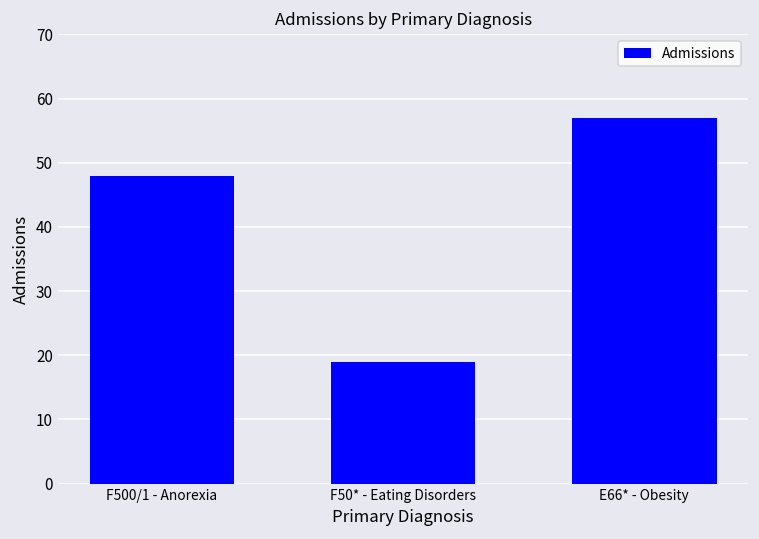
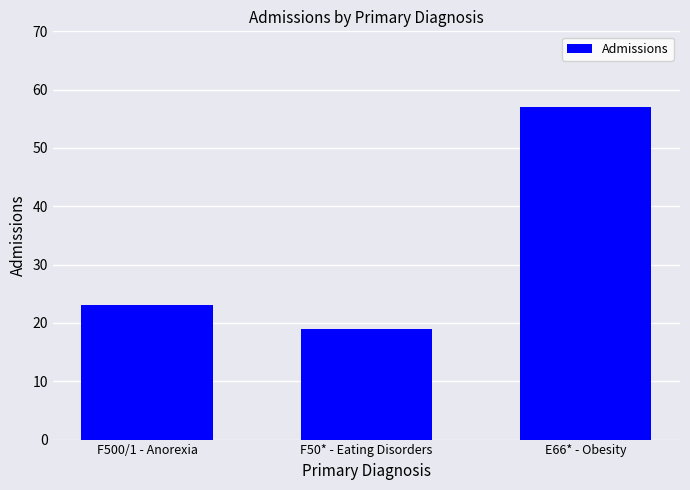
  {
-   "F500/1 - Anorexia": 48,
+   "F500/1 - Anorexia": 23,
    "F50* - Eating Disorders": 19,
    "E66* - Obesity": 57
  }
